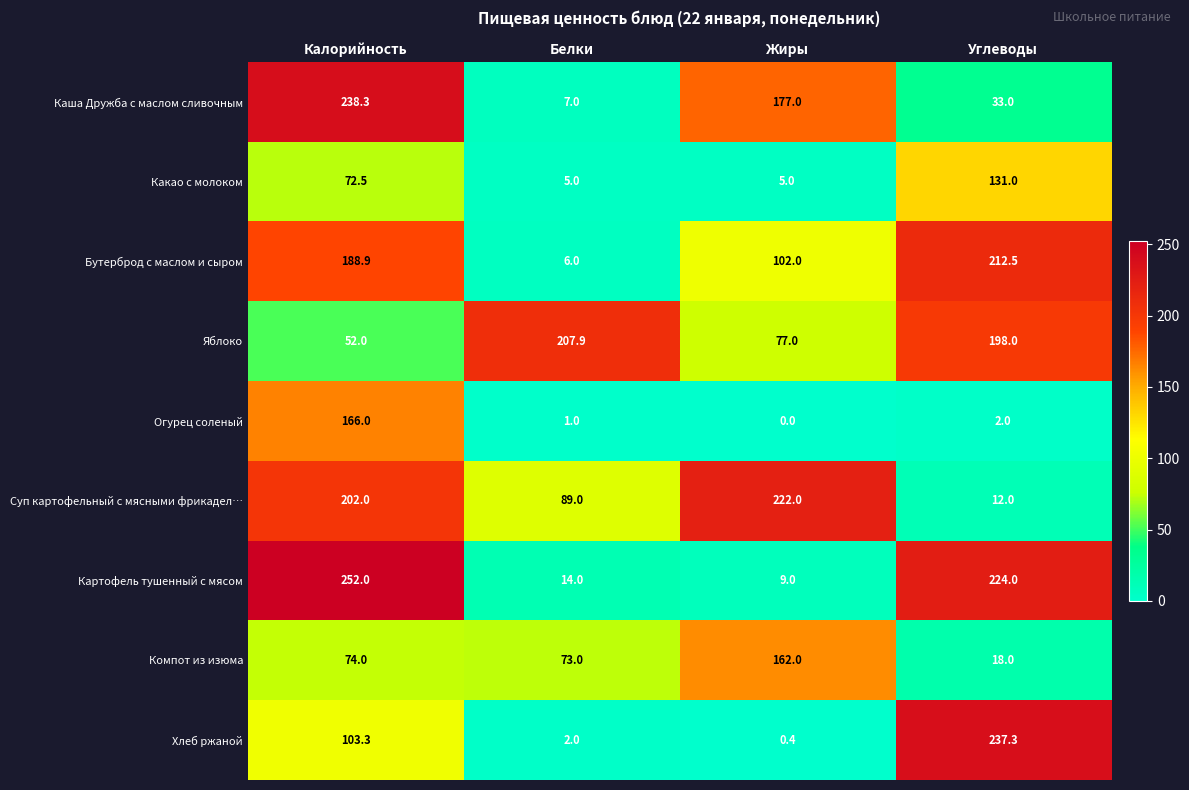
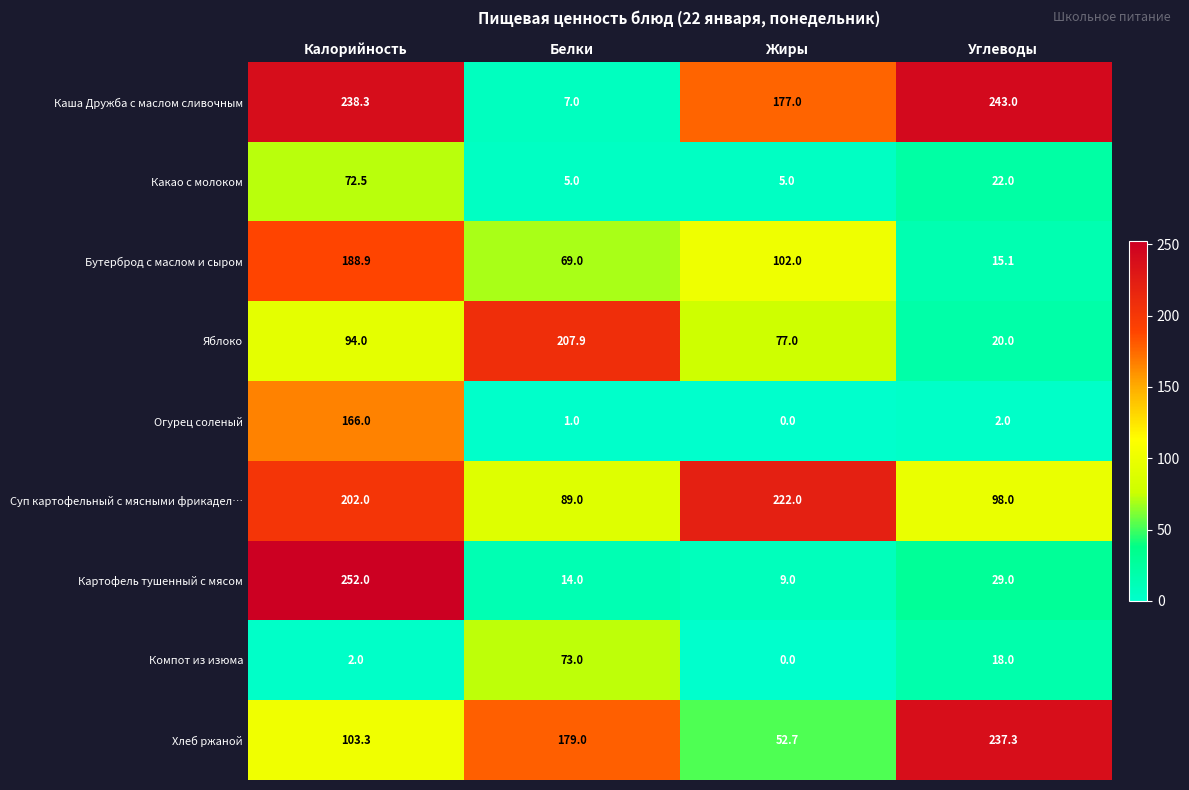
  {
    "Каша Дружба с маслом сливочным": {
      "Калорийность": 238.3,
      "Белки": 7.0,
      "Жиры": 177.0,
-     "Углеводы": 33.0
+     "Углеводы": 243.0
    },
    "Какао с молоком": {
      "Калорийность": 72.5,
      "Белки": 5.0,
      "Жиры": 5.0,
-     "Углеводы": 131.0
+     "Углеводы": 22.0
    },
    "Бутерброд с маслом и сыром": {
      "Калорийность": 188.9,
-     "Белки": 6.0,
+     "Белки": 69.0,
      "Жиры": 102.0,
-     "Углеводы": 212.5
+     "Углеводы": 15.1
    },
    "Яблоко": {
-     "Калорийность": 52.0,
+     "Калорийность": 94.0,
      "Белки": 207.9,
      "Жиры": 77.0,
-     "Углеводы": 198.0
+     "Углеводы": 20.0
    },
    "Огурец соленый": {
      "Калорийность": 166.0,
      "Белки": 1.0,
      "Жиры": 0.0,
      "Углеводы": 2.0
    },
    "Суп картофельный с мясными фрикадел…": {
      "Калорийность": 202.0,
      "Белки": 89.0,
      "Жиры": 222.0,
-     "Углеводы": 12.0
+     "Углеводы": 98.0
    },
    "Картофель тушенный с мясом": {
      "Калорийность": 252.0,
      "Белки": 14.0,
      "Жиры": 9.0,
-     "Углеводы": 224.0
+     "Углеводы": 29.0
    },
    "Компот из изюма": {
-     "Калорийность": 74.0,
+     "Калорийность": 2.0,
      "Белки": 73.0,
-     "Жиры": 162.0,
+     "Жиры": 0.0,
      "Углеводы": 18.0
    },
    "Хлеб ржаной": {
      "Калорийность": 103.3,
-     "Белки": 2.0,
-     "Жиры": 0.4,
+     "Белки": 179.0,
+     "Жиры": 52.7,
      "Углеводы": 237.3
    }
  }
